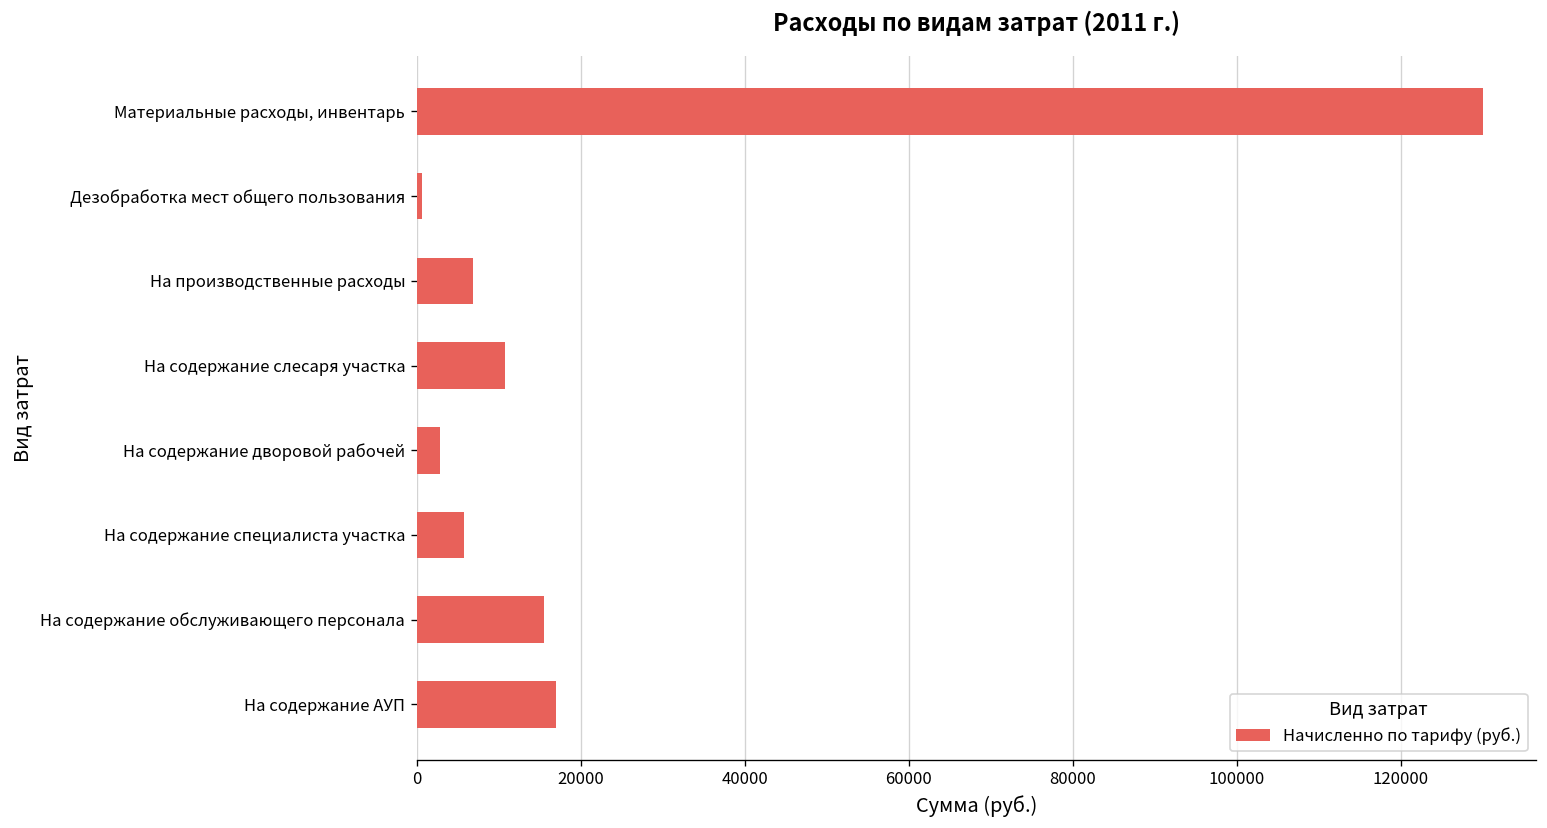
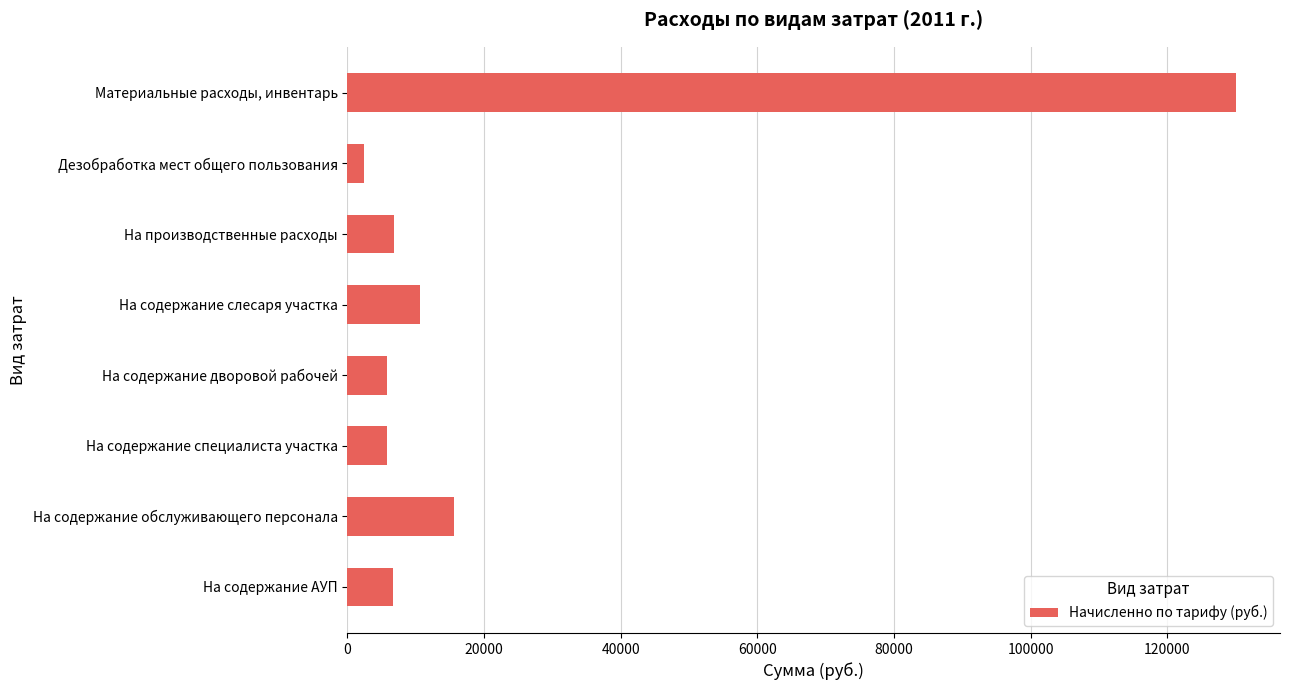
  {
    "Материальные расходы, инвентарь": 130000,
-   "Дезобработка мест общего пользования": 1000,
+   "Дезобработка мест общего пользования": 2000,
    "На производственные расходы": 7000,
    "На содержание слесаря участка": 11000,
-   "На содержание дворовой рабочей": 3000,
+   "На содержание дворовой рабочей": 6000,
    "На содержание специалиста участка": 6000,
    "На содержание обслуживающего персонала": 16000,
-   "На содержание АУП": 17000
+   "На содержание АУП": 7000
  }
